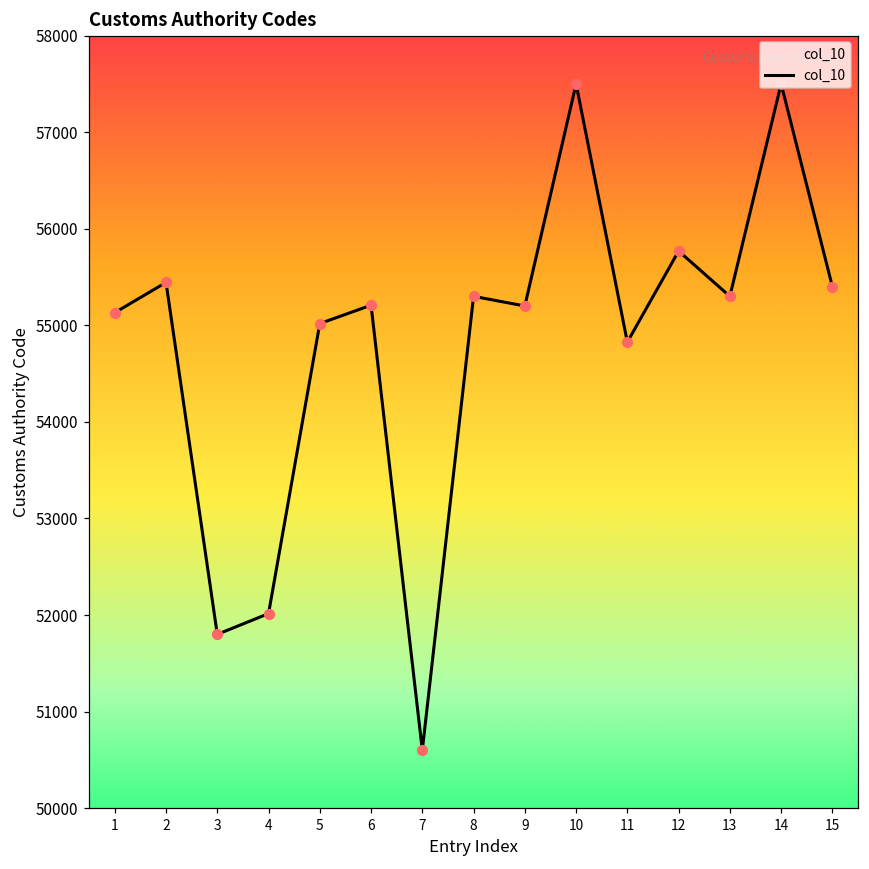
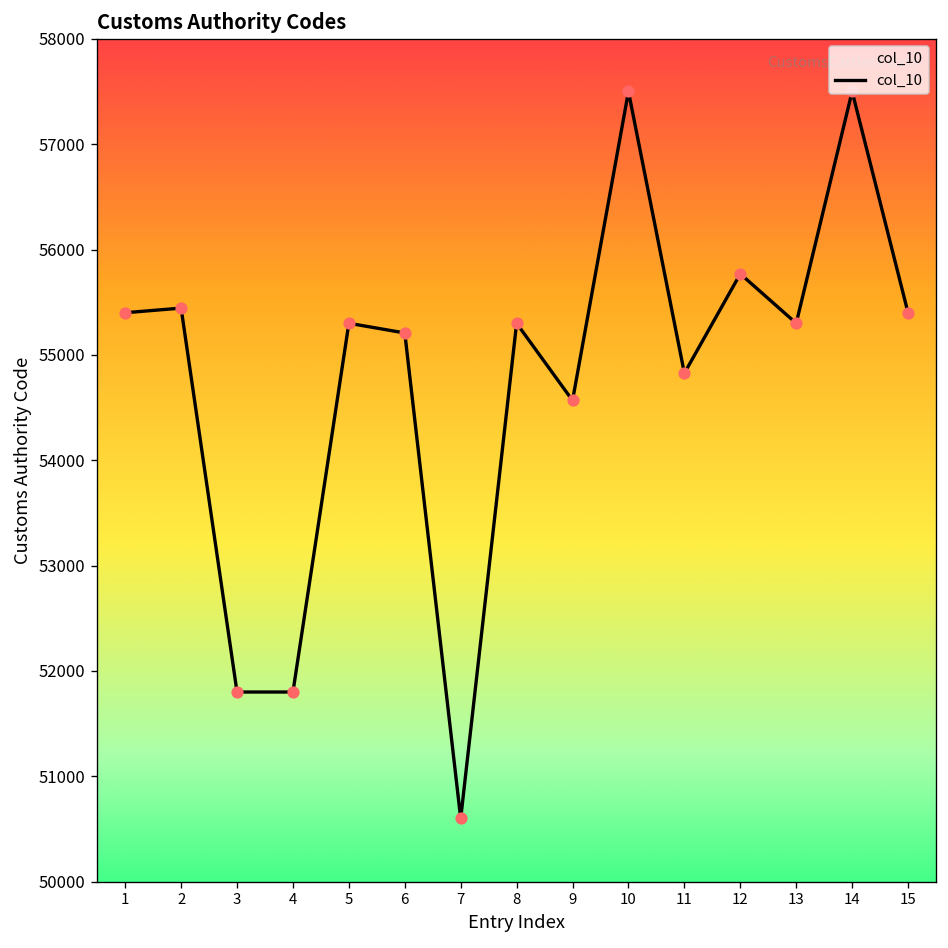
  {
-   "1": 55100,
+   "1": 55400,
    "2": 55400,
    "3": 51800,
-   "4": 52000,
-   "5": 55000,
+   "4": 51800,
+   "5": 55300,
    "6": 55200,
    "7": 50600,
    "8": 55300,
-   "9": 55200,
+   "9": 54600,
    "10": 57500,
    "11": 54800,
    "12": 55800,
    "13": 55300,
    "15": 55400
  }
